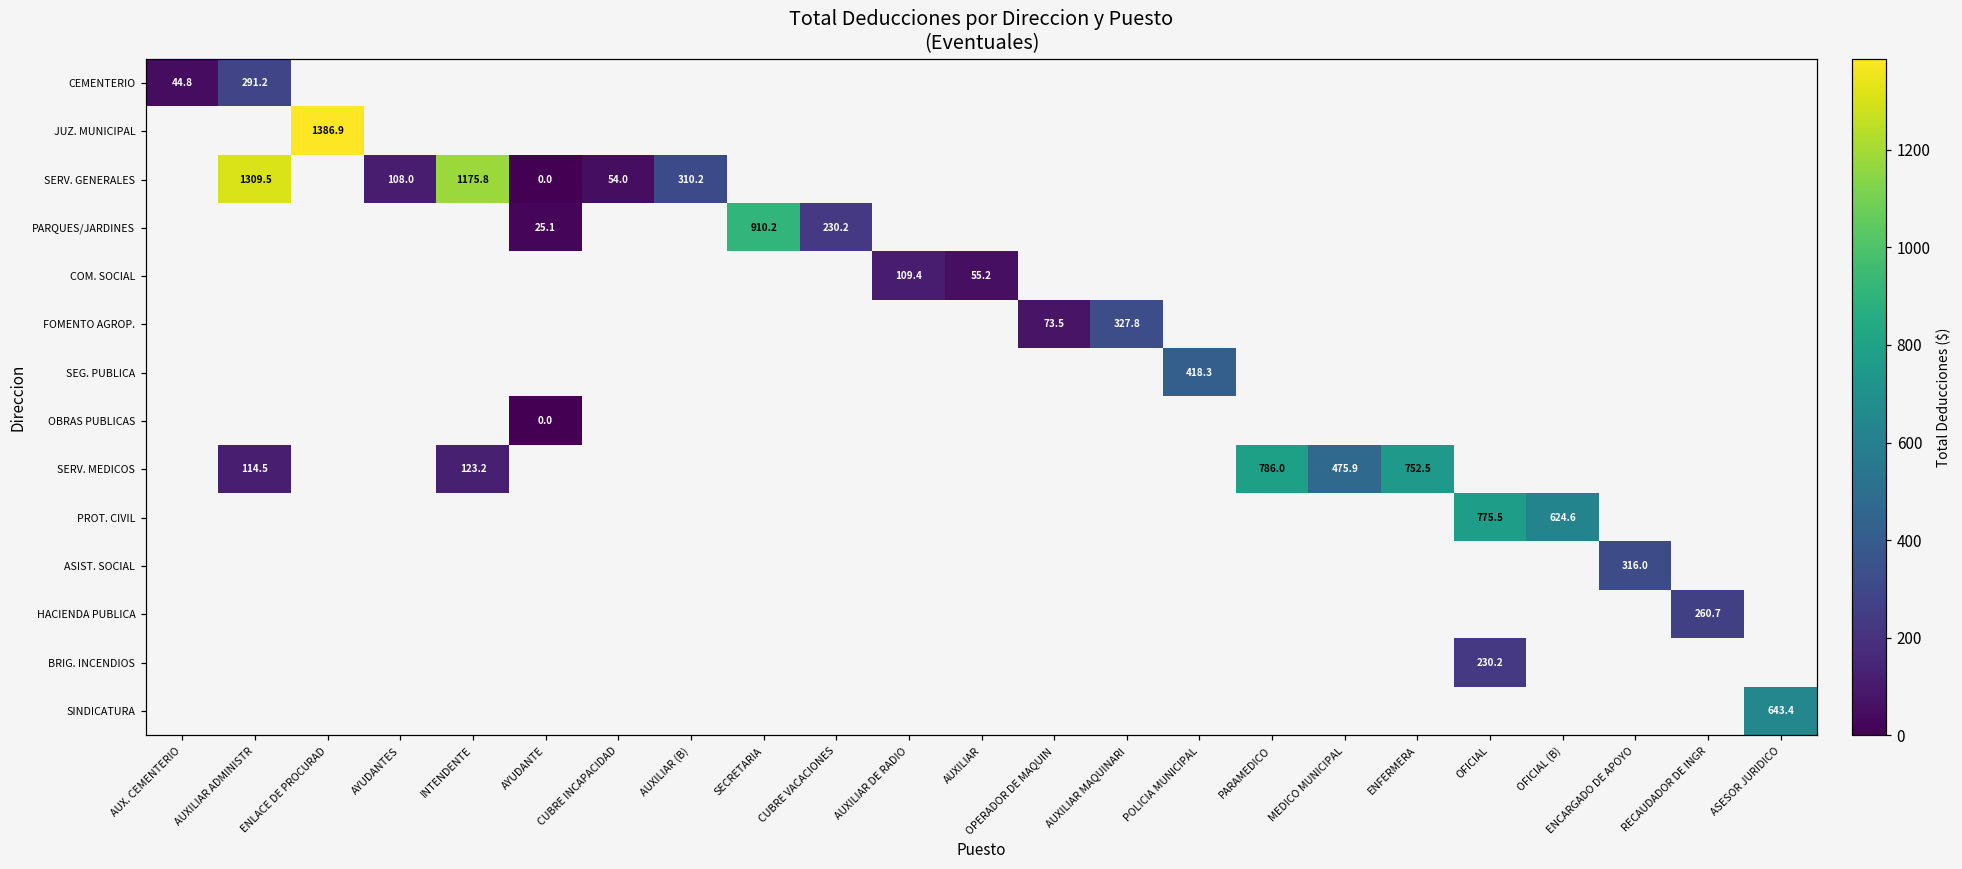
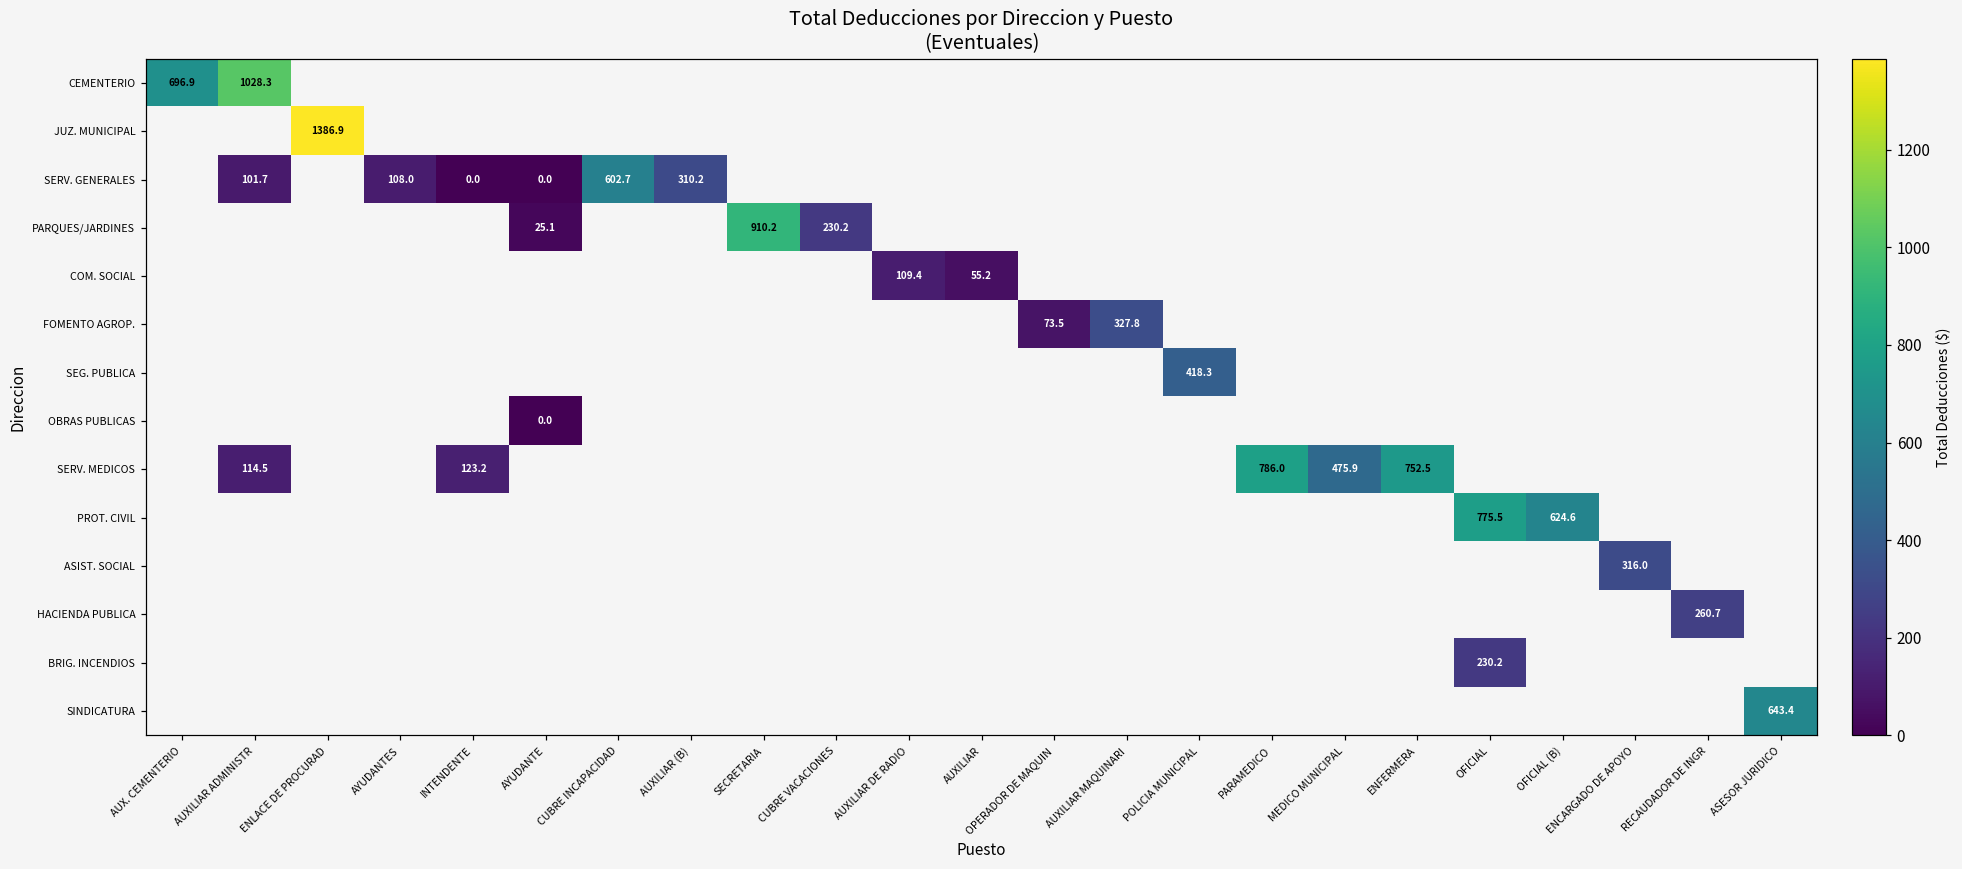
  {
    "CEMENTERIO": {
-     "AUX. CEMENTERIO": 44.8,
-     "AUXILIAR ADMINISTR": 291.2
+     "AUX. CEMENTERIO": 696.9,
+     "AUXILIAR ADMINISTR": 1028.3
    },
    "JUZ. MUNICIPAL": {
      "ENLACE DE PROCURAD": 1386.9
    },
    "SERV. GENERALES": {
-     "AUXILIAR ADMINISTR": 1309.5,
+     "AUXILIAR ADMINISTR": 101.7,
      "AYUDANTES": 108.0,
-     "INTENDENTE": 1175.8,
+     "INTENDENTE": 0.0,
      "AYUDANTE": 0.0,
-     "CUBRE INCAPACIDAD": 54.0,
+     "CUBRE INCAPACIDAD": 602.7,
      "AUXILIAR (B)": 310.2
    },
    "PARQUES/JARDINES": {
      "AYUDANTE": 25.1,
      "SECRETARIA": 910.2,
      "CUBRE VACACIONES": 230.2
    },
    "COM. SOCIAL": {
      "AUXILIAR DE RADIO": 109.4,
      "AUXILIAR": 55.2
    },
    "FOMENTO AGROP.": {
      "OPERADOR DE MAQUIN": 73.5,
      "AUXILIAR MAQUINARI": 327.8
    },
    "SEG. PUBLICA": {
      "POLICIA MUNICIPAL": 418.3
    },
    "OBRAS PUBLICAS": {
      "AYUDANTE": 0.0
    },
    "SERV. MEDICOS": {
      "AUXILIAR ADMINISTR": 114.5,
      "INTENDENTE": 123.2,
      "PARAMEDICO": 786.0,
      "MEDICO MUNICIPAL": 475.9,
      "ENFERMERA": 752.5
    },
    "PROT. CIVIL": {
      "OFICIAL": 775.5,
      "OFICIAL (B)": 624.6
    },
    "ASIST. SOCIAL": {
      "ENCARGADO DE APOYO": 316.0
    },
    "HACIENDA PUBLICA": {
      "RECAUDADOR DE INGR": 260.7
    },
    "BRIG. INCENDIOS": {
      "OFICIAL": 230.2
    },
    "SINDICATURA": {
      "ASESOR JURIDICO": 643.4
    }
  }
